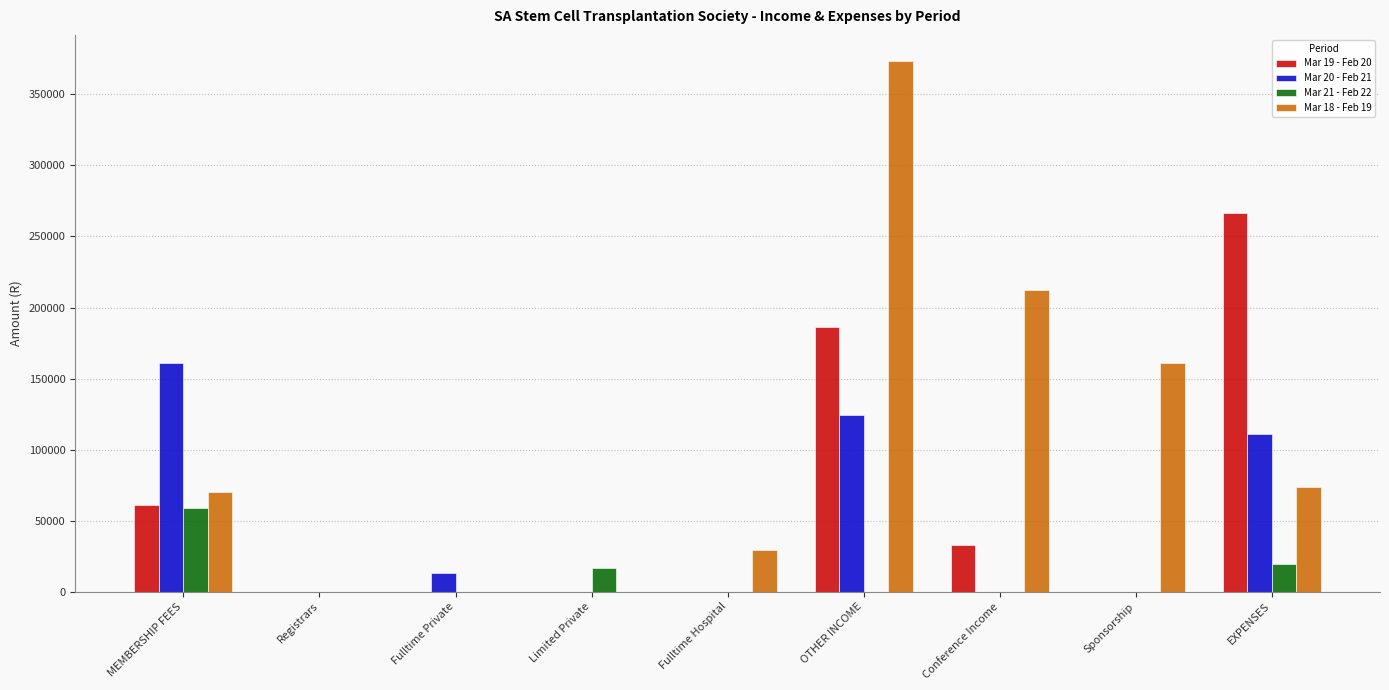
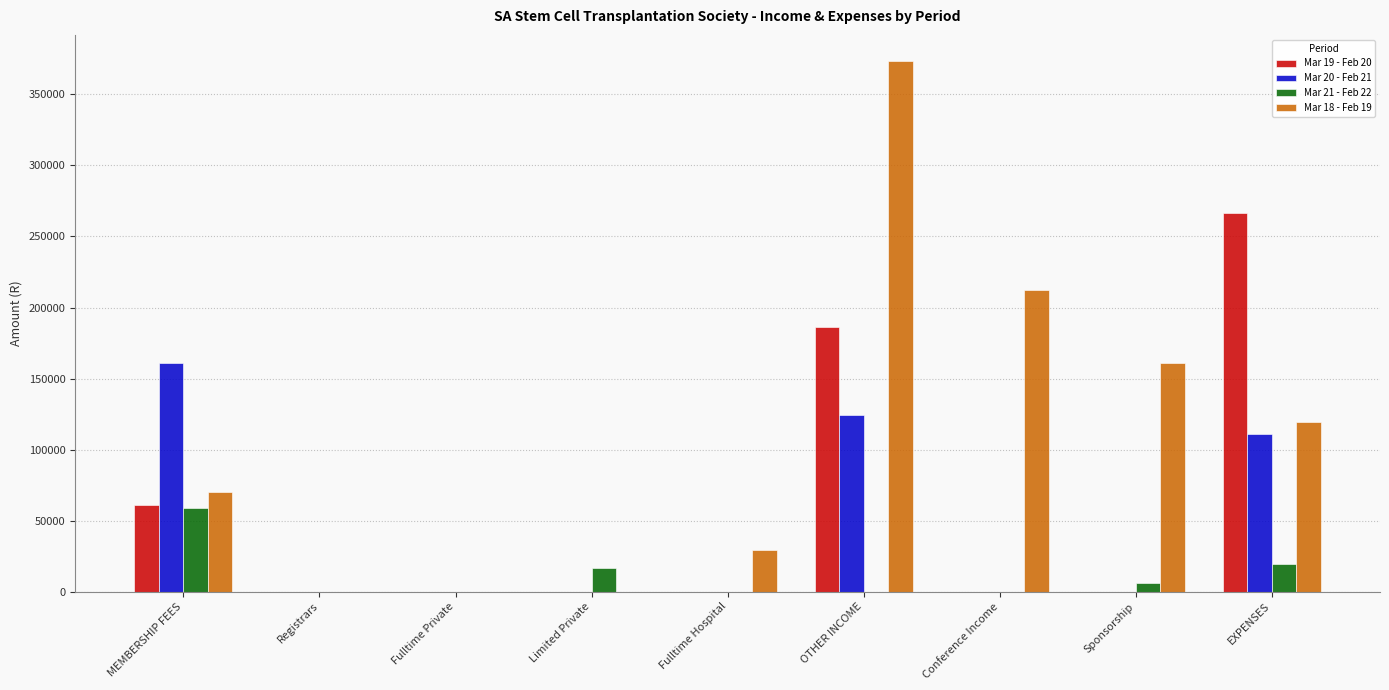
  {
    "Mar 19 - Feb 20": {
      "MEMBERSHIP FEES": 61000,
      "Registrars": 0,
      "Fulltime Private": 0,
      "Limited Private": 0,
      "Fulltime Hospital": 0,
      "OTHER INCOME": 186000,
-     "Conference Income": 33000,
+     "Conference Income": 0,
      "Sponsorship": 0,
      "EXPENSES": 266000
    },
    "Mar 20 - Feb 21": {
      "MEMBERSHIP FEES": 161000,
      "Registrars": 0,
-     "Fulltime Private": 13000,
+     "Fulltime Private": 0,
      "Limited Private": 0,
      "Fulltime Hospital": 0,
      "OTHER INCOME": 125000,
      "Conference Income": 0,
      "Sponsorship": 0,
      "EXPENSES": 111000
    },
    "Mar 21 - Feb 22": {
      "MEMBERSHIP FEES": 59000,
      "Registrars": 0,
      "Fulltime Private": 0,
      "Limited Private": 16000,
      "Fulltime Hospital": 0,
      "OTHER INCOME": 0,
      "Conference Income": 0,
-     "Sponsorship": 0,
+     "Sponsorship": 6000,
      "EXPENSES": 19000
    },
    "Mar 18 - Feb 19": {
      "MEMBERSHIP FEES": 70000,
      "Registrars": 0,
      "Fulltime Private": 0,
      "Limited Private": 0,
      "Fulltime Hospital": 29000,
      "OTHER INCOME": 373000,
      "Conference Income": 212000,
      "Sponsorship": 161000,
-     "EXPENSES": 74000
+     "EXPENSES": 119000
    }
  }
